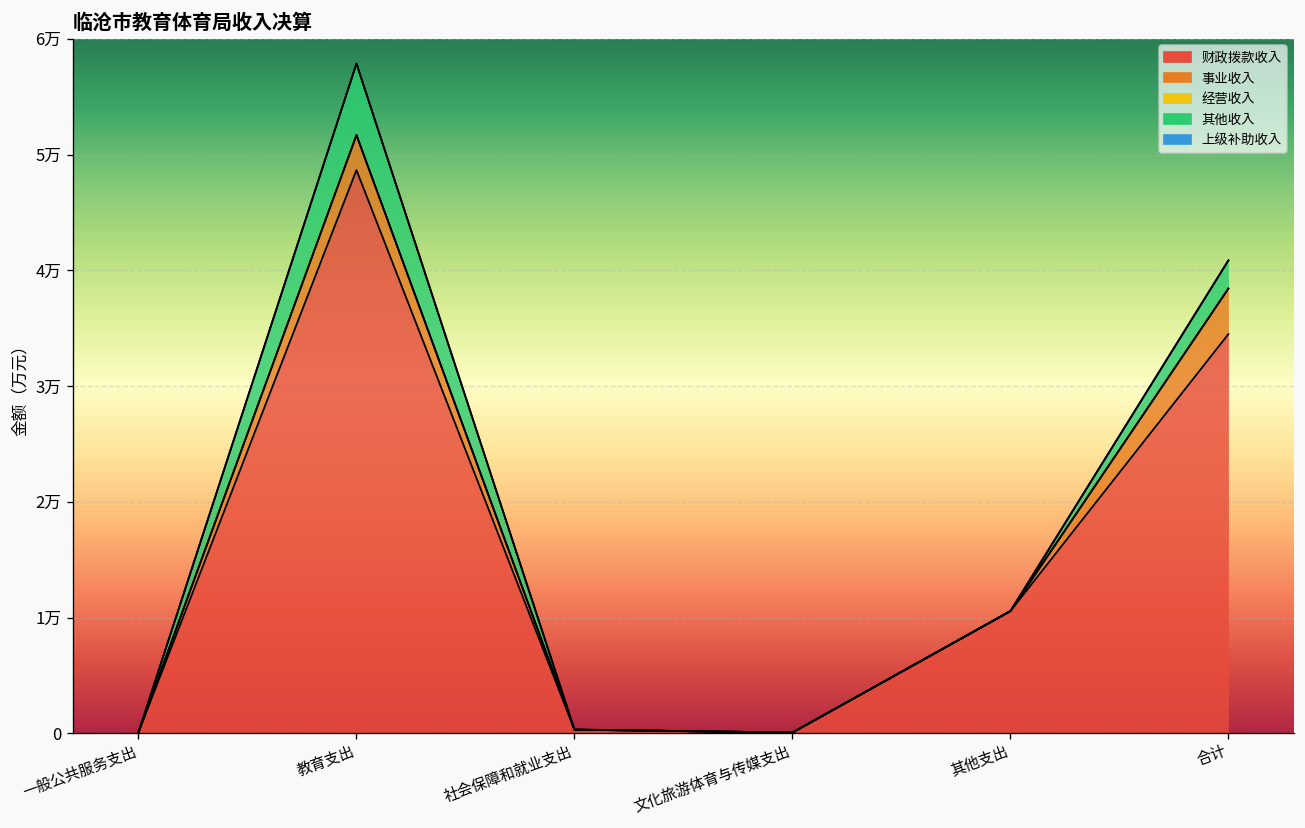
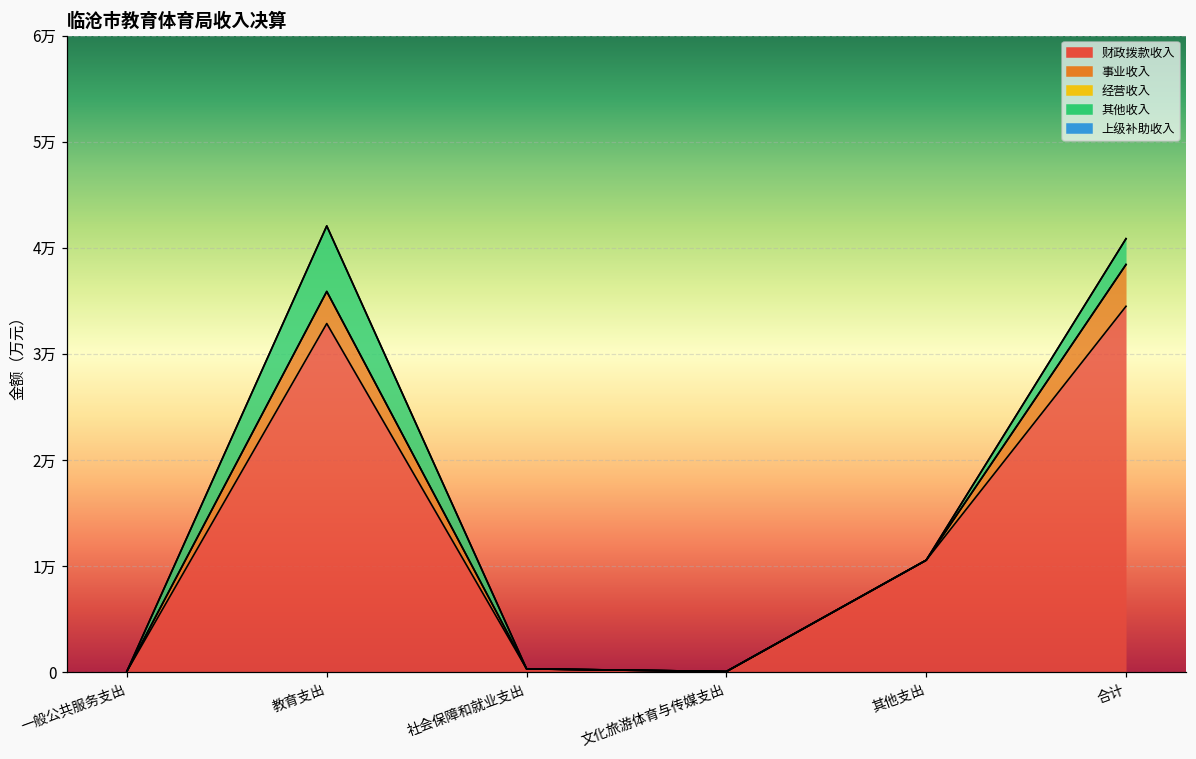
  {
    "财政拨款收入": {
-     "教育支出": "4.9万",
+     "教育支出": "3.3万",
      "合计": "3.4万"
    }
  }
